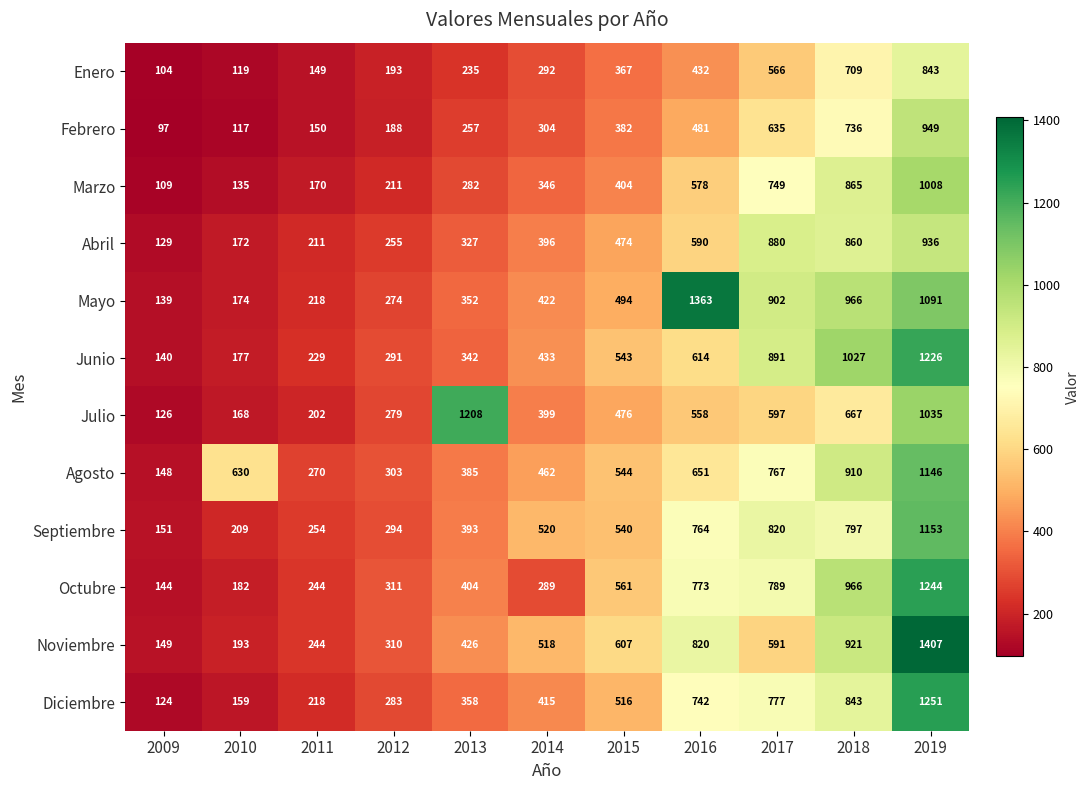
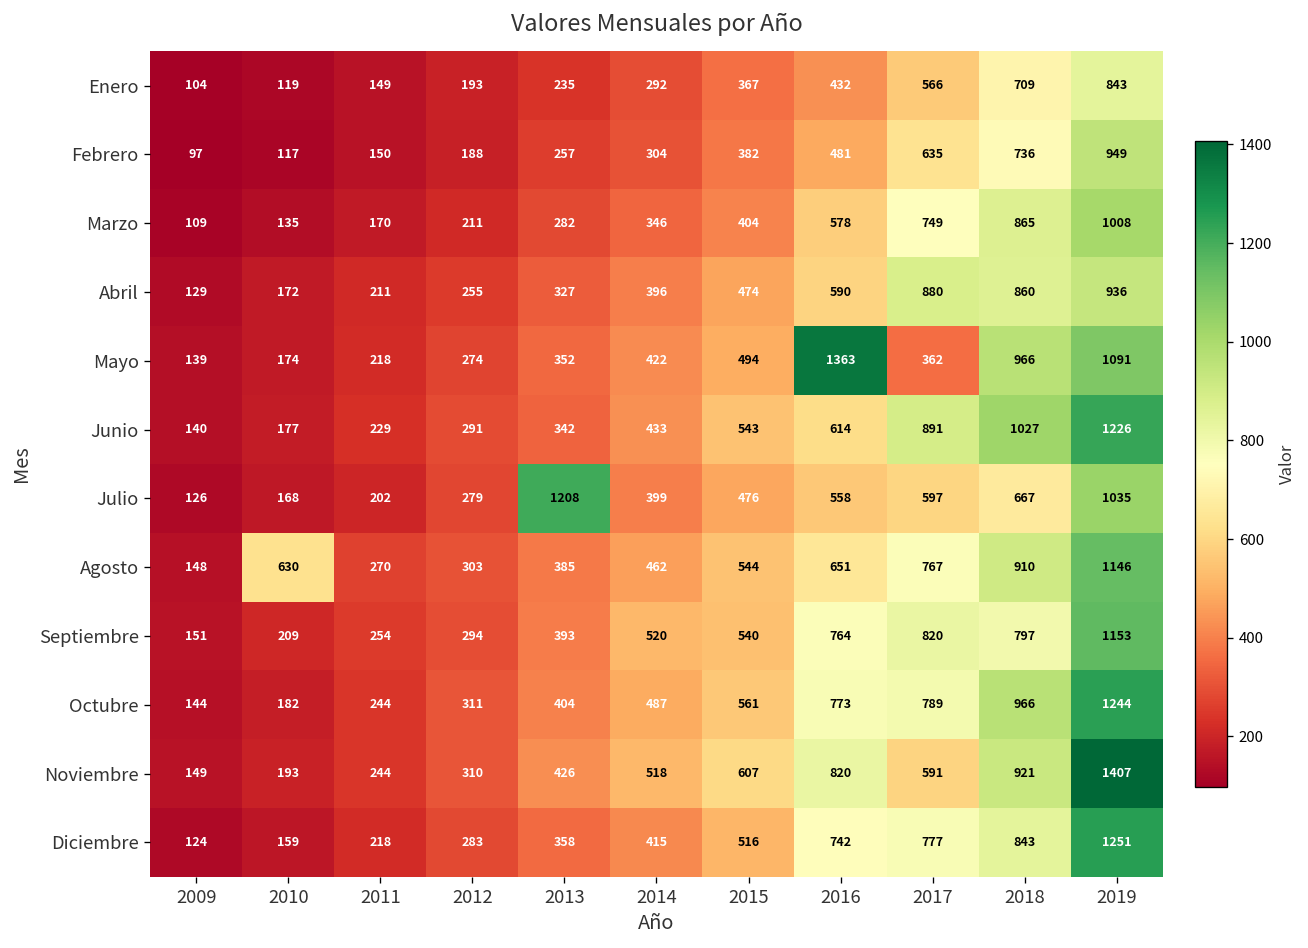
  {
    "Enero": {
      "2009": 104,
      "2010": 119,
      "2011": 149,
      "2012": 193,
      "2013": 235,
      "2014": 292,
      "2015": 367,
      "2016": 432,
      "2017": 566,
      "2018": 709,
      "2019": 843
    },
    "Febrero": {
      "2009": 97,
      "2010": 117,
      "2011": 150,
      "2012": 188,
      "2013": 257,
      "2014": 304,
      "2015": 382,
      "2016": 481,
      "2017": 635,
      "2018": 736,
      "2019": 949
    },
    "Marzo": {
      "2009": 109,
      "2010": 135,
      "2011": 170,
      "2012": 211,
      "2013": 282,
      "2014": 346,
      "2015": 404,
      "2016": 578,
      "2017": 749,
      "2018": 865,
      "2019": 1008
    },
    "Abril": {
      "2009": 129,
      "2010": 172,
      "2011": 211,
      "2012": 255,
      "2013": 327,
      "2014": 396,
      "2015": 474,
      "2016": 590,
      "2017": 880,
      "2018": 860,
      "2019": 936
    },
    "Mayo": {
      "2009": 139,
      "2010": 174,
      "2011": 218,
      "2012": 274,
      "2013": 352,
      "2014": 422,
      "2015": 494,
      "2016": 1363,
-     "2017": 902,
+     "2017": 362,
      "2018": 966,
      "2019": 1091
    },
    "Junio": {
      "2009": 140,
      "2010": 177,
      "2011": 229,
      "2012": 291,
      "2013": 342,
      "2014": 433,
      "2015": 543,
      "2016": 614,
      "2017": 891,
      "2018": 1027,
      "2019": 1226
    },
    "Julio": {
      "2009": 126,
      "2010": 168,
      "2011": 202,
      "2012": 279,
      "2013": 1208,
      "2014": 399,
      "2015": 476,
      "2016": 558,
      "2017": 597,
      "2018": 667,
      "2019": 1035
    },
    "Agosto": {
      "2009": 148,
      "2010": 630,
      "2011": 270,
      "2012": 303,
      "2013": 385,
      "2014": 462,
      "2015": 544,
      "2016": 651,
      "2017": 767,
      "2018": 910,
      "2019": 1146
    },
    "Septiembre": {
      "2009": 151,
      "2010": 209,
      "2011": 254,
      "2012": 294,
      "2013": 393,
      "2014": 520,
      "2015": 540,
      "2016": 764,
      "2017": 820,
      "2018": 797,
      "2019": 1153
    },
    "Octubre": {
      "2009": 144,
      "2010": 182,
      "2011": 244,
      "2012": 311,
      "2013": 404,
-     "2014": 289,
+     "2014": 487,
      "2015": 561,
      "2016": 773,
      "2017": 789,
      "2018": 966,
      "2019": 1244
    },
    "Noviembre": {
      "2009": 149,
      "2010": 193,
      "2011": 244,
      "2012": 310,
      "2013": 426,
      "2014": 518,
      "2015": 607,
      "2016": 820,
      "2017": 591,
      "2018": 921,
      "2019": 1407
    },
    "Diciembre": {
      "2009": 124,
      "2010": 159,
      "2011": 218,
      "2012": 283,
      "2013": 358,
      "2014": 415,
      "2015": 516,
      "2016": 742,
      "2017": 777,
      "2018": 843,
      "2019": 1251
    }
  }
